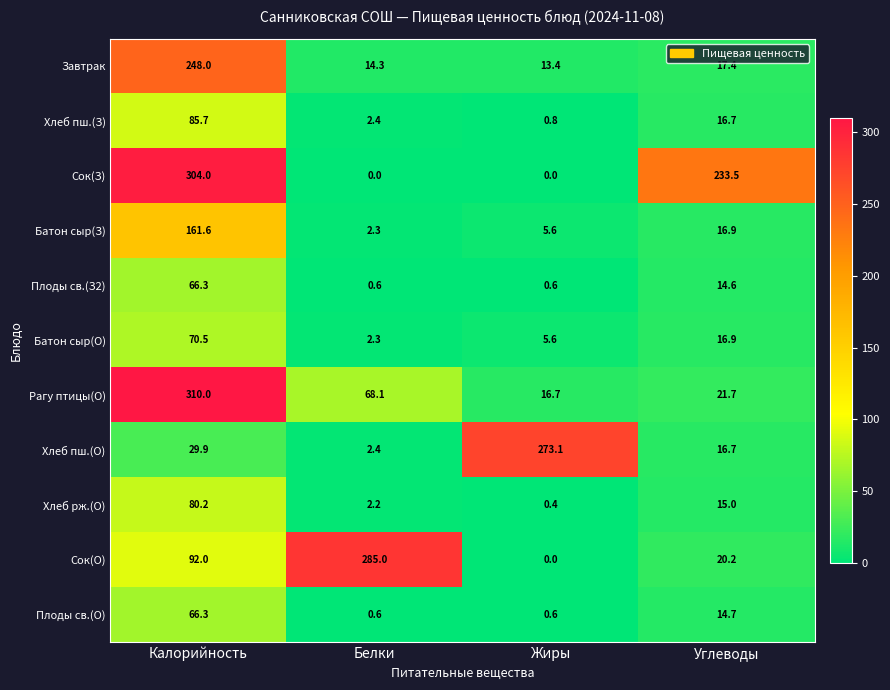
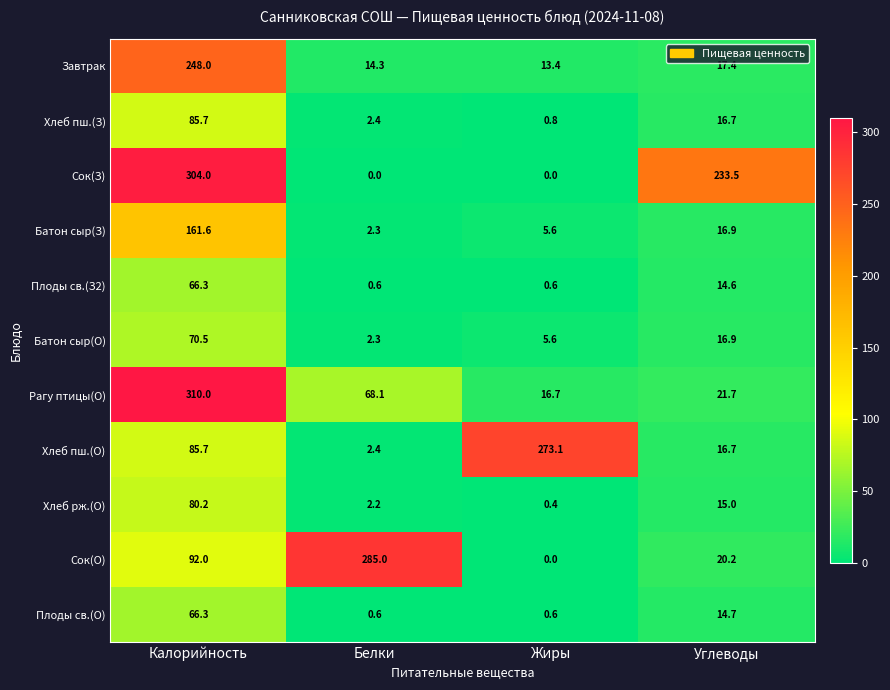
  {
    "Завтрак": {
      "Калорийность": 248.0,
      "Белки": 14.3,
      "Жиры": 13.4
    },
    "Хлеб пш.(З)": {
      "Калорийность": 85.7,
      "Белки": 2.4,
      "Жиры": 0.8,
      "Углеводы": 16.7
    },
    "Сок(З)": {
      "Калорийность": 304.0,
      "Белки": 0.0,
      "Жиры": 0.0,
      "Углеводы": 233.5
    },
    "Батон сыр(З)": {
      "Калорийность": 161.6,
      "Белки": 2.3,
      "Жиры": 5.6,
      "Углеводы": 16.9
    },
    "Плоды св.(З2)": {
      "Калорийность": 66.3,
      "Белки": 0.6,
      "Жиры": 0.6,
      "Углеводы": 14.6
    },
    "Батон сыр(О)": {
      "Калорийность": 70.5,
      "Белки": 2.3,
      "Жиры": 5.6,
      "Углеводы": 16.9
    },
    "Рагу птицы(О)": {
      "Калорийность": 310.0,
      "Белки": 68.1,
      "Жиры": 16.7,
      "Углеводы": 21.7
    },
    "Хлеб пш.(О)": {
-     "Калорийность": 29.9,
+     "Калорийность": 85.7,
      "Белки": 2.4,
      "Жиры": 273.1,
      "Углеводы": 16.7
    },
    "Хлеб рж.(О)": {
      "Калорийность": 80.2,
      "Белки": 2.2,
      "Жиры": 0.4,
      "Углеводы": 15.0
    },
    "Сок(О)": {
      "Калорийность": 92.0,
      "Белки": 285.0,
      "Жиры": 0.0,
      "Углеводы": 20.2
    },
    "Плоды св.(О)": {
      "Калорийность": 66.3,
      "Белки": 0.6,
      "Жиры": 0.6,
      "Углеводы": 14.7
    }
  }
